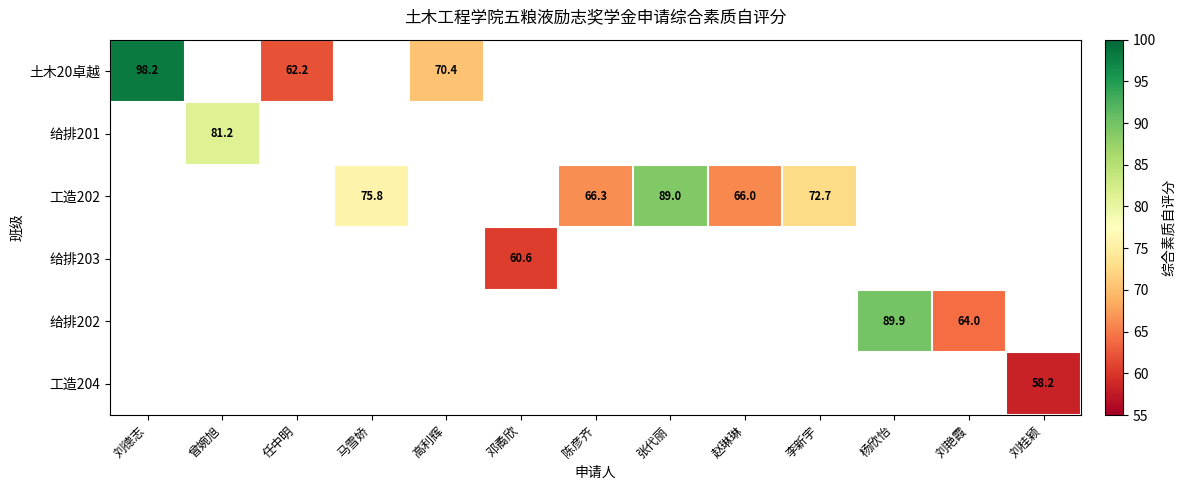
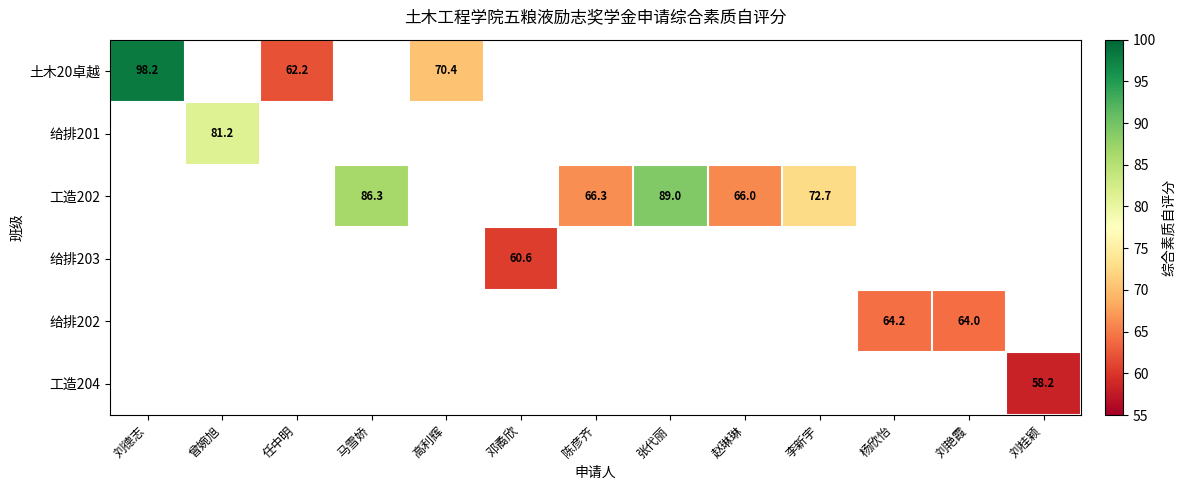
  {
    "土木20卓越": {
      "刘德志": 98.2,
      "任中明": 62.2,
      "高利辉": 70.4
    },
    "给排201": {
      "曾婉旭": 81.2
    },
    "工造202": {
-     "马雪娇": 75.8,
+     "马雪娇": 86.3,
      "陈彦齐": 66.3,
      "张代丽": 89.0,
      "赵琳琳": 66.0,
      "李新宇": 72.7
    },
    "给排203": {
      "邓矞欣": 60.6
    },
    "给排202": {
-     "杨欣怡": 89.9,
+     "杨欣怡": 64.2,
      "刘艳霞": 64.0
    },
    "工造204": {
      "刘桂颖": 58.2
    }
  }
